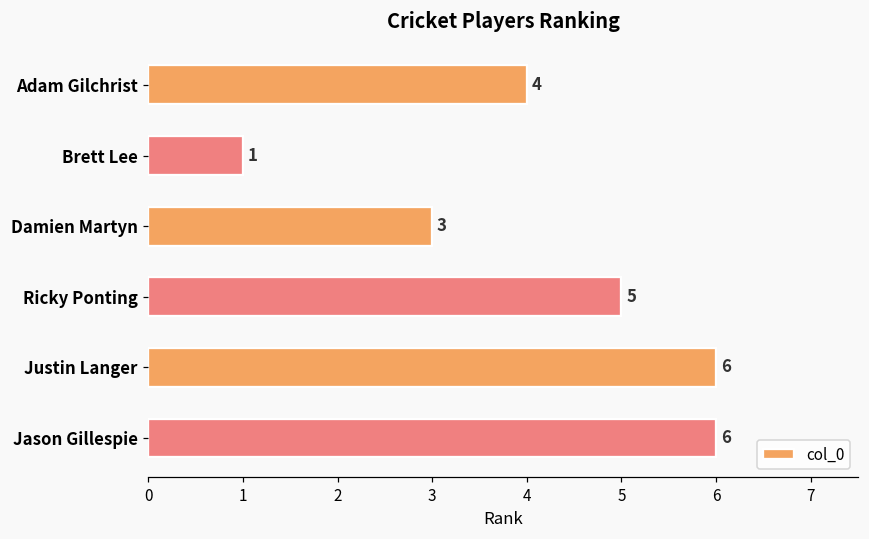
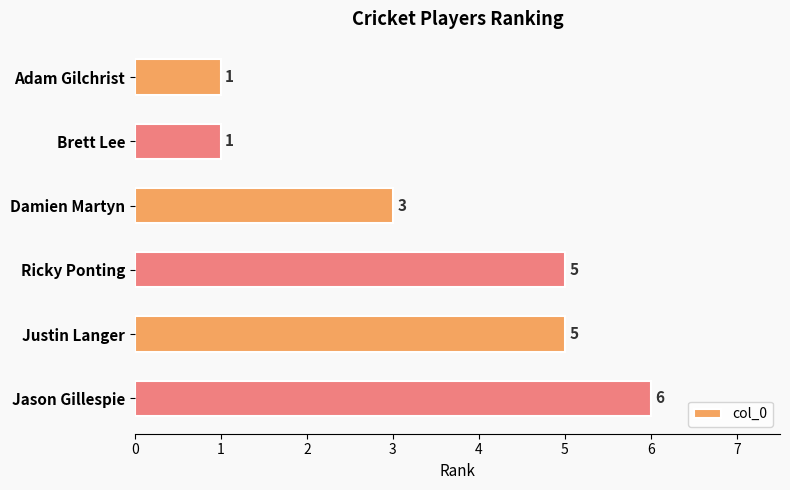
  {
-   "Adam Gilchrist": 4,
+   "Adam Gilchrist": 1,
    "Brett Lee": 1,
    "Damien Martyn": 3,
    "Ricky Ponting": 5,
-   "Justin Langer": 6,
+   "Justin Langer": 5,
    "Jason Gillespie": 6
  }
